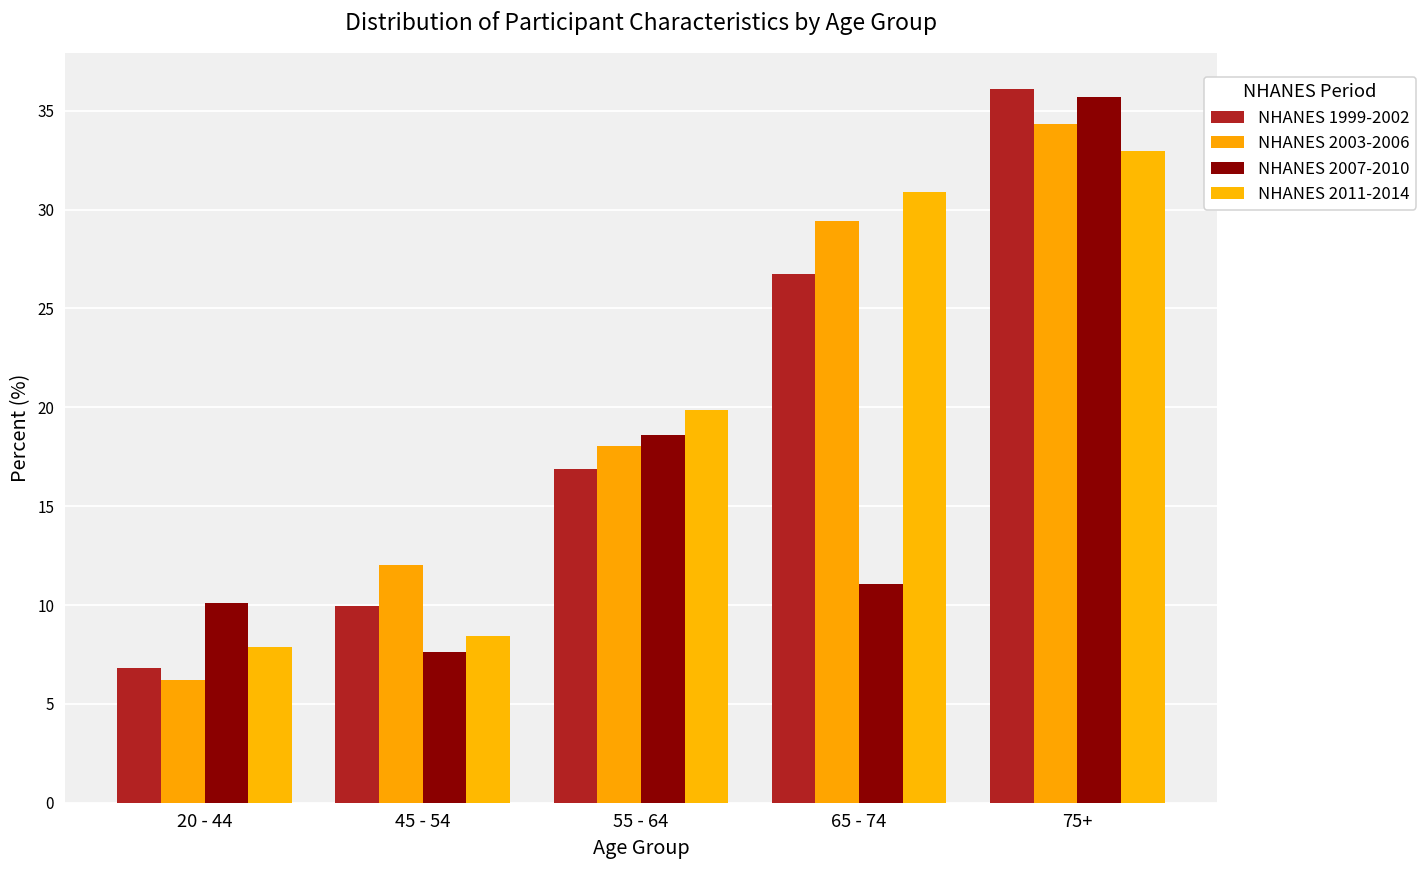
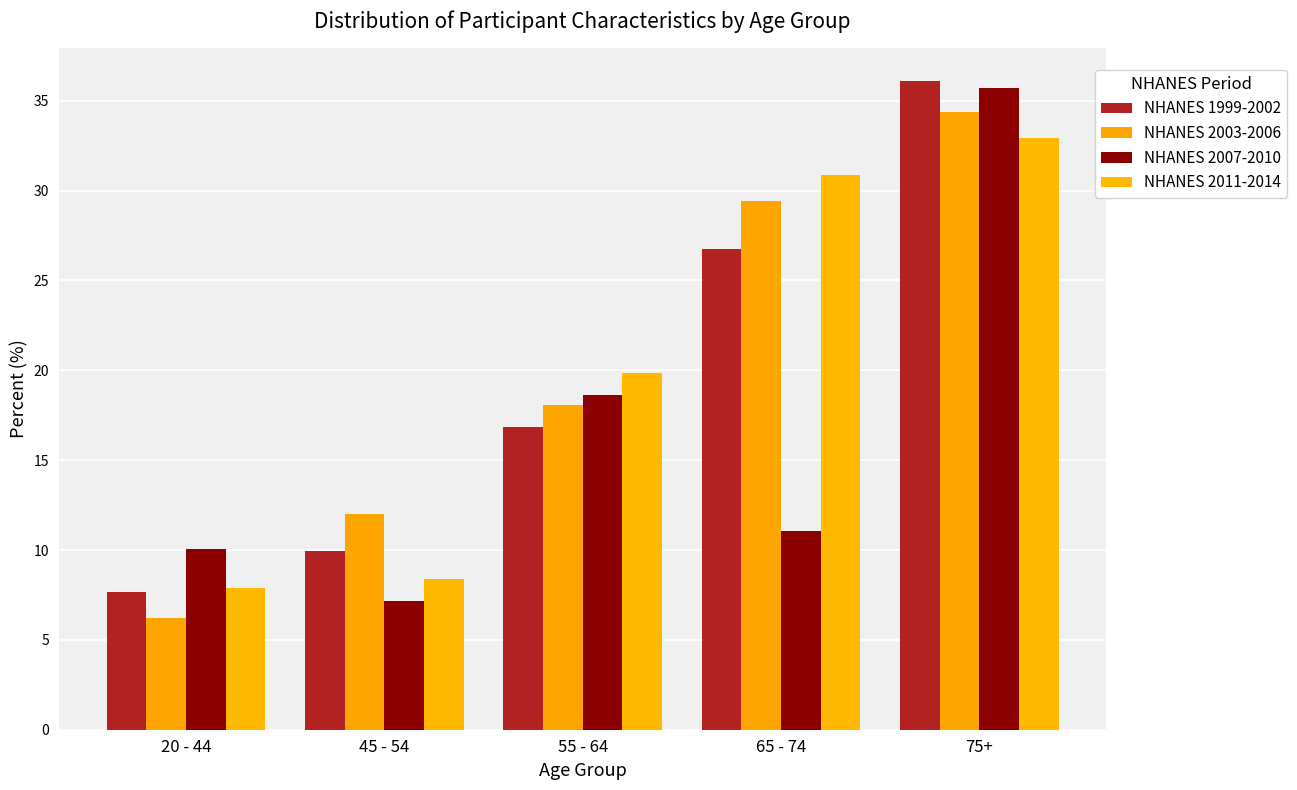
  {
    "NHANES 1999-2002": {
-     "20 - 44": 6.8,
+     "20 - 44": 7.6,
      "45 - 54": 10.0,
      "55 - 64": 16.9,
      "65 - 74": 26.7,
      "75+": 36.1
    },
    "NHANES 2007-2010": {
      "20 - 44": 10.1,
-     "45 - 54": 7.6,
+     "45 - 54": 7.2,
      "55 - 64": 18.6,
      "65 - 74": 11.1,
      "75+": 35.7
    }
  }
